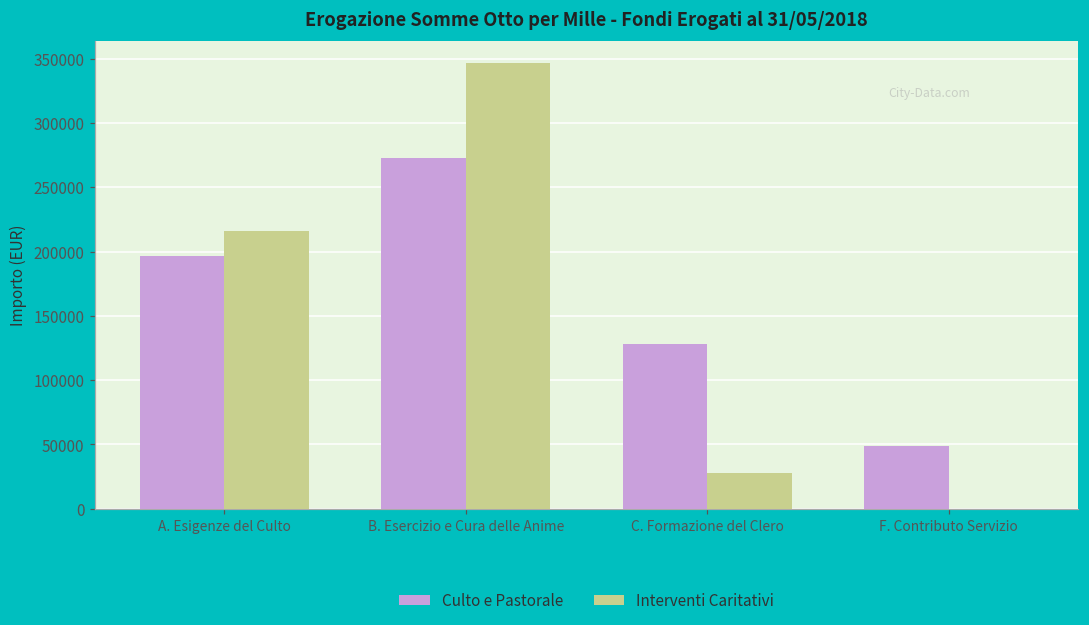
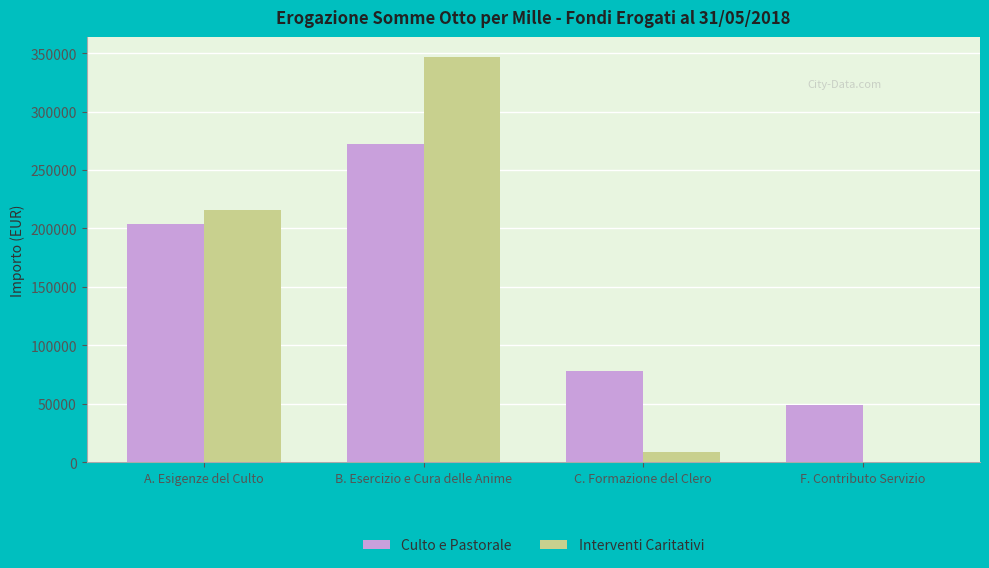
  {
    "Culto e Pastorale": {
-     "A. Esigenze del Culto": 197000,
+     "A. Esigenze del Culto": 204000,
      "B. Esercizio e Cura delle Anime": 273000,
-     "C. Formazione del Clero": 128000,
+     "C. Formazione del Clero": 78000,
      "F. Contributo Servizio": 49000
    },
    "Interventi Caritativi": {
      "A. Esigenze del Culto": 216000,
      "B. Esercizio e Cura delle Anime": 347000,
-     "C. Formazione del Clero": 28000,
+     "C. Formazione del Clero": 9000,
      "F. Contributo Servizio": 0
    }
  }
